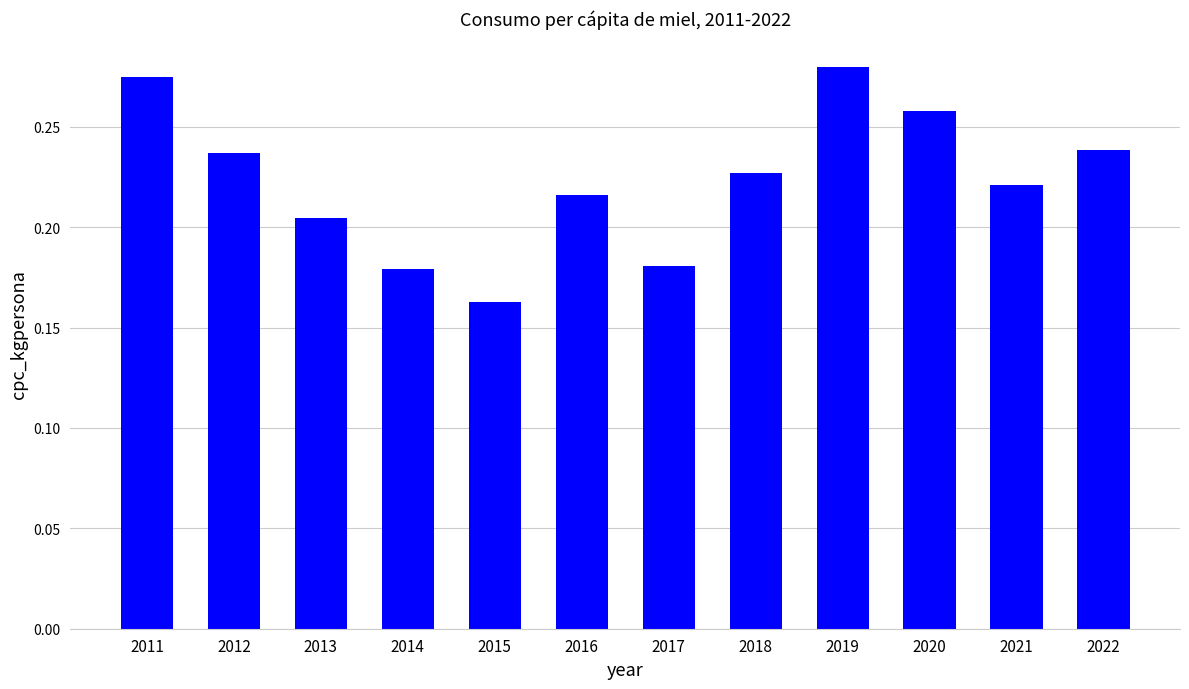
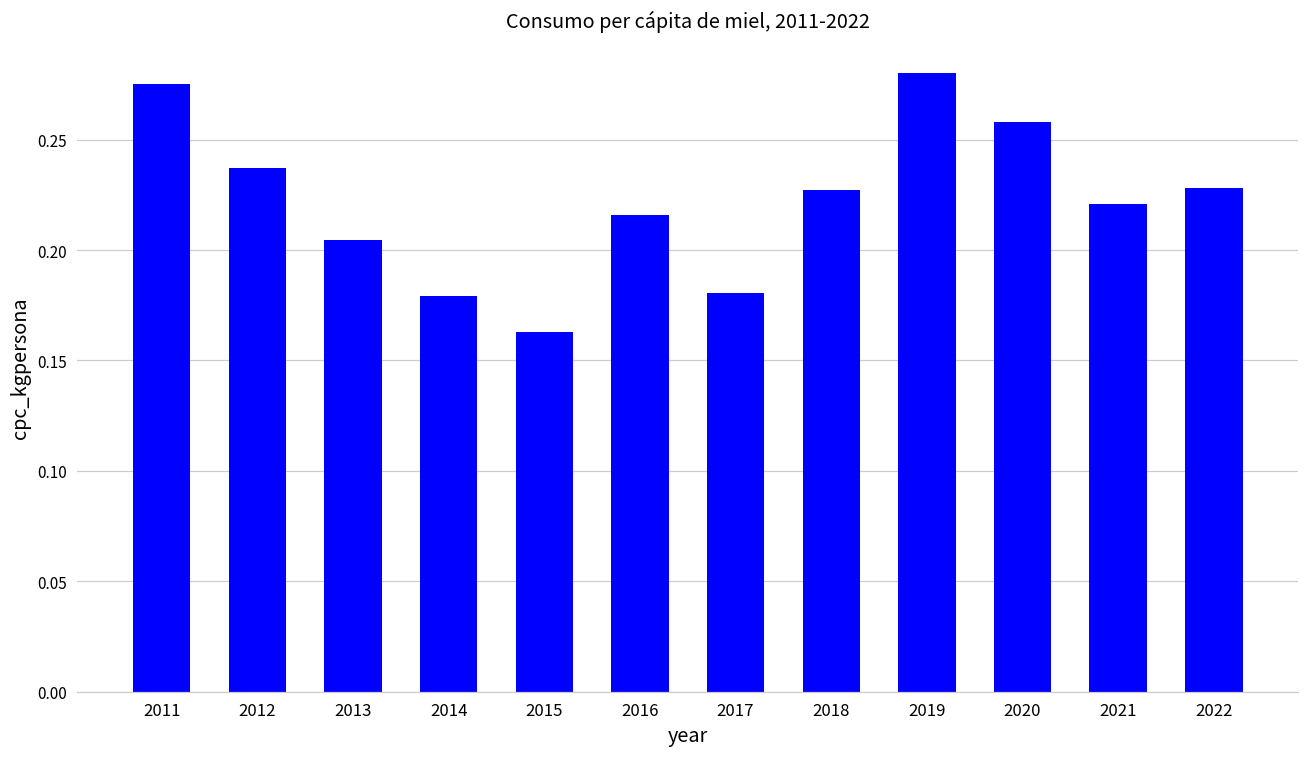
  {
    "2011": 0.275,
    "2012": 0.237,
    "2013": 0.205,
    "2014": 0.179,
    "2015": 0.163,
    "2016": 0.216,
    "2017": 0.181,
    "2018": 0.227,
    "2019": 0.280,
    "2020": 0.258,
    "2021": 0.221,
-   "2022": 0.238
+   "2022": 0.228
  }
